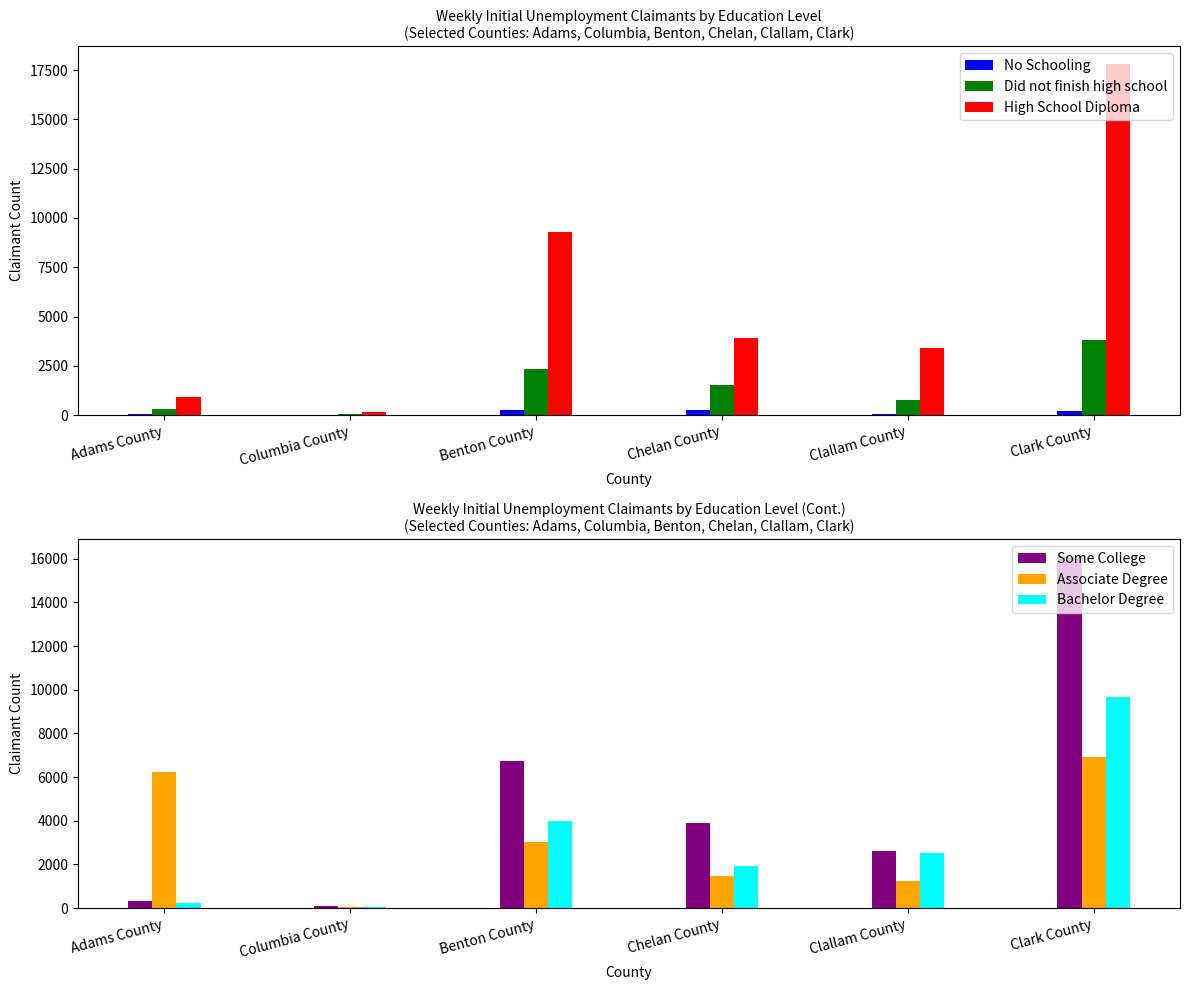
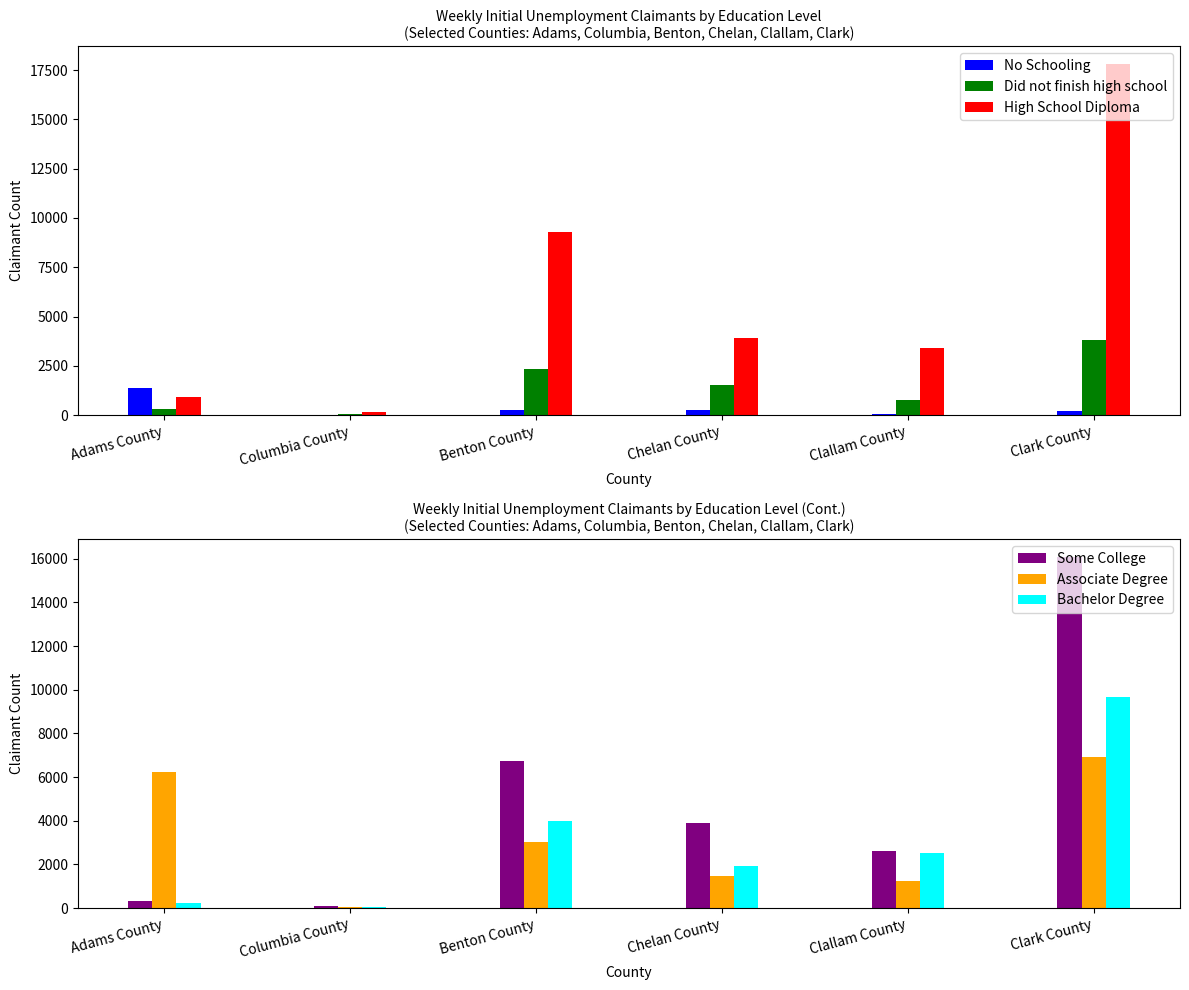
  {
    "Weekly Initial Unemployment Claimants by Education Level (Selected Counties: Adams, Columbia, Benton, Chelan, Clallam, Clark)": {
      "No Schooling": {
-       "Adams County": 100,
+       "Adams County": 1400,
        "Benton County": 300,
        "Chelan County": 300,
        "Clark County": 200
      },
      "Did not finish high school": {
        "Adams County": 300,
        "Benton County": 2400,
        "Chelan County": 1500,
        "Clallam County": 800,
        "Clark County": 3800
      },
      "High School Diploma": {
        "Adams County": 900,
        "Columbia County": 200,
        "Benton County": 9300,
        "Chelan County": 3900,
        "Clallam County": 3400
      }
    },
    "Weekly Initial Unemployment Claimants by Education Level (Cont.) (Selected Counties: Adams, Columbia, Benton, Chelan, Clallam, Clark)": {
      "Some College": {
        "Adams County": 300,
        "Benton County": 6700,
        "Chelan County": 3900,
        "Clallam County": 2600
      },
      "Associate Degree": {
        "Adams County": 6300,
        "Benton County": 3000,
        "Chelan County": 1500,
        "Clallam County": 1200,
        "Clark County": 6900
      },
      "Bachelor Degree": {
        "Adams County": 200,
        "Benton County": 4000,
        "Chelan County": 1900,
        "Clallam County": 2500,
        "Clark County": 9700
      }
    }
  }
